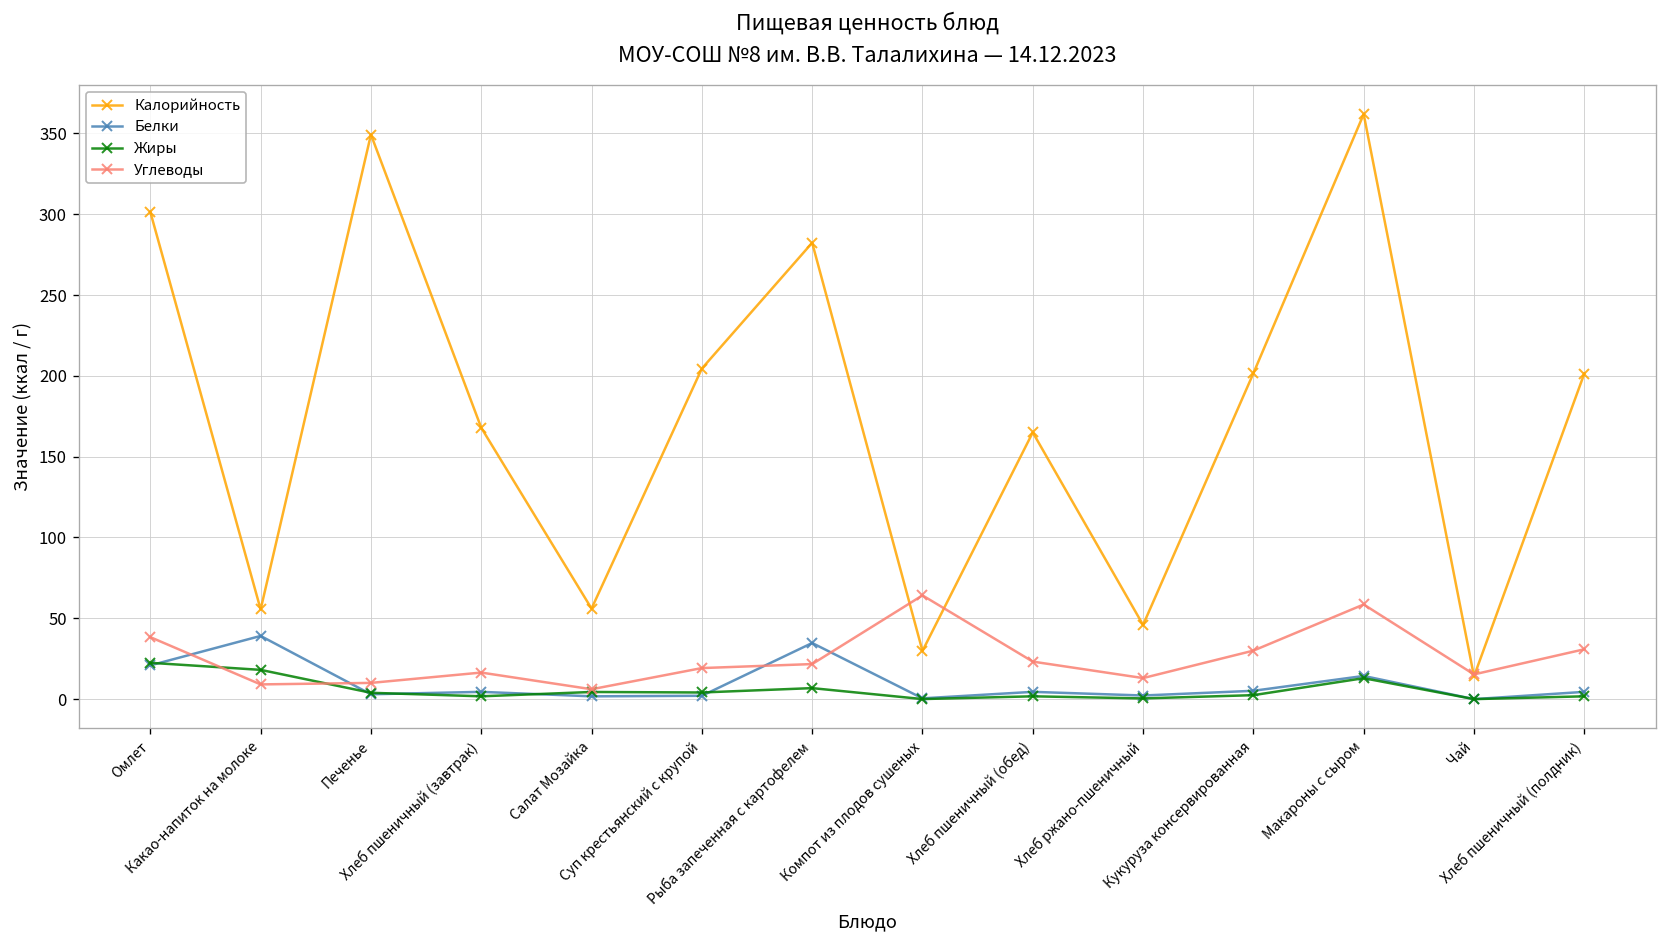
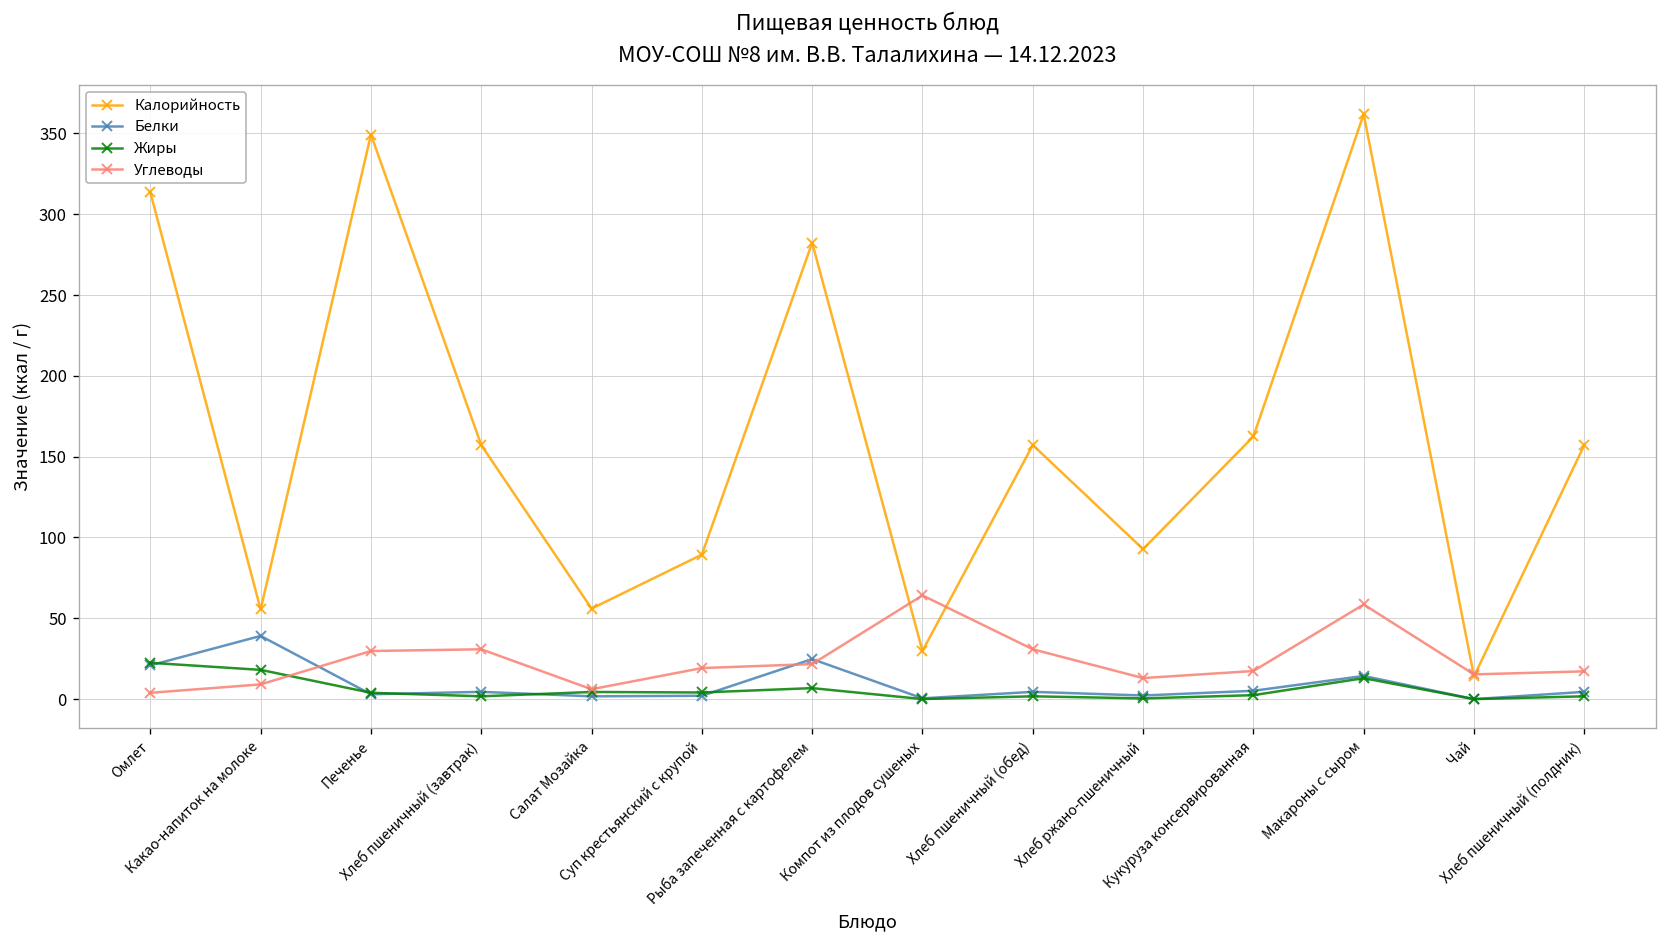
  {
    "Калорийность": {
-     "Омлет": 301,
+     "Омлет": 314,
      "Какао-напиток на молоке": 55,
      "Печенье": 349,
-     "Хлеб пшеничный (завтрак)": 168,
+     "Хлеб пшеничный (завтрак)": 157,
      "Салат Мозайка": 56,
-     "Суп крестьянский с крупой": 205,
+     "Суп крестьянский с крупой": 89,
      "Рыба запеченная с картофелем": 282,
      "Компот из плодов сушеных": 30,
-     "Хлеб пшеничный (обед)": 165,
-     "Хлеб ржано-пшеничный": 46,
-     "Кукуруза консервированная": 202,
+     "Хлеб пшеничный (обед)": 157,
+     "Хлеб ржано-пшеничный": 93,
+     "Кукуруза консервированная": 163,
      "Макароны с сыром": 362,
-     "Хлеб пшеничный (полдник)": 201
+     "Хлеб пшеничный (полдник)": 157
    },
    "Белки": {
      "Какао-напиток на молоке": 39,
      "Хлеб пшеничный (завтрак)": 5,
      "Салат Мозайка": 2,
      "Суп крестьянский с крупой": 2,
-     "Рыба запеченная с картофелем": 35,
+     "Рыба запеченная с картофелем": 25,
      "Хлеб пшеничный (обед)": 5,
      "Кукуруза консервированная": 5,
      "Хлеб пшеничный (полдник)": 5
    },
    "Жиры": {
      "Какао-напиток на молоке": 18,
      "Хлеб пшеничный (завтрак)": 2,
      "Суп крестьянский с крупой": 4,
      "Рыба запеченная с картофелем": 7,
      "Хлеб пшеничный (обед)": 2,
      "Кукуруза консервированная": 2,
      "Хлеб пшеничный (полдник)": 2
    },
    "Углеводы": {
-     "Омлет": 38,
+     "Омлет": 4,
      "Какао-напиток на молоке": 9,
-     "Печенье": 10,
-     "Хлеб пшеничный (завтрак)": 16,
+     "Печенье": 30,
+     "Хлеб пшеничный (завтрак)": 31,
      "Суп крестьянский с крупой": 19,
      "Рыба запеченная с картофелем": 22,
      "Компот из плодов сушеных": 64,
-     "Хлеб пшеничный (обед)": 23,
+     "Хлеб пшеничный (обед)": 31,
      "Хлеб ржано-пшеничный": 13,
-     "Кукуруза консервированная": 30,
+     "Кукуруза консервированная": 17,
      "Макароны с сыром": 59,
-     "Хлеб пшеничный (полдник)": 31
+     "Хлеб пшеничный (полдник)": 17
    }
  }
